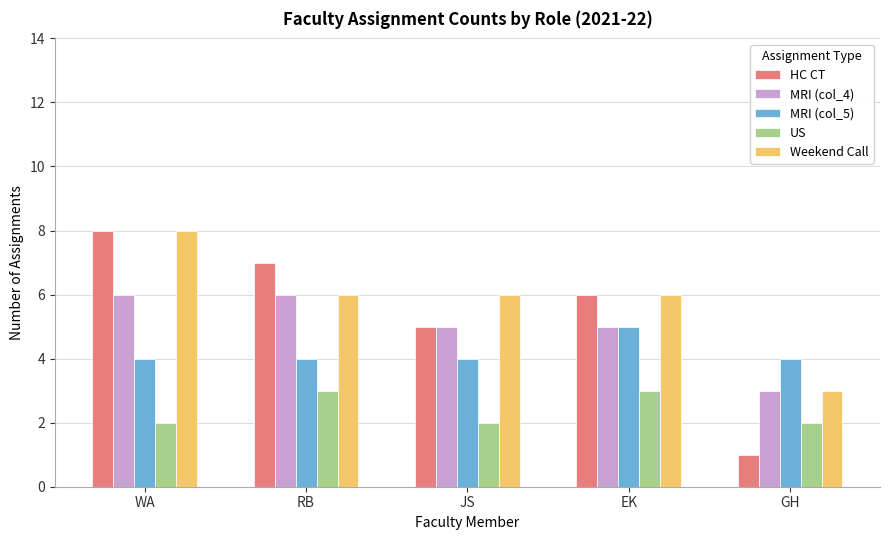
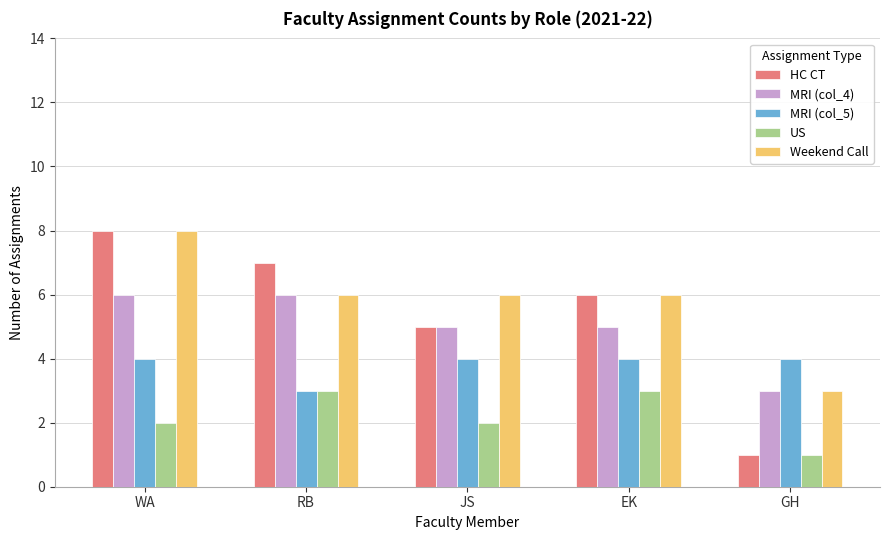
  {
    "HC CT": {
      "WA": 8,
      "RB": 7,
      "JS": 5,
      "EK": 6,
      "GH": 1
    },
    "MRI (col_4)": {
      "WA": 6,
      "RB": 6,
      "JS": 5,
      "EK": 5,
      "GH": 3
    },
    "MRI (col_5)": {
      "WA": 4,
-     "RB": 4,
+     "RB": 3,
      "JS": 4,
-     "EK": 5,
+     "EK": 4,
      "GH": 4
    },
    "US": {
      "WA": 2,
      "RB": 3,
      "JS": 2,
      "EK": 3,
-     "GH": 2
+     "GH": 1
    },
    "Weekend Call": {
      "WA": 8,
      "RB": 6,
      "JS": 6,
      "EK": 6,
      "GH": 3
    }
  }
